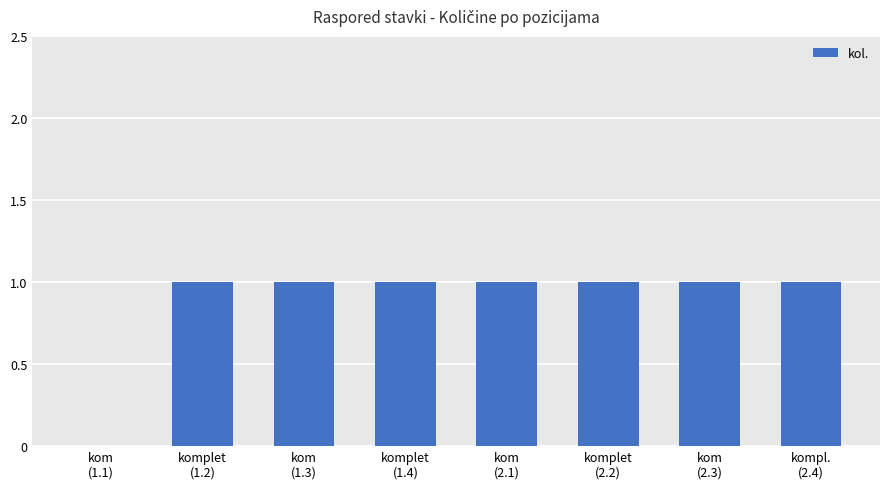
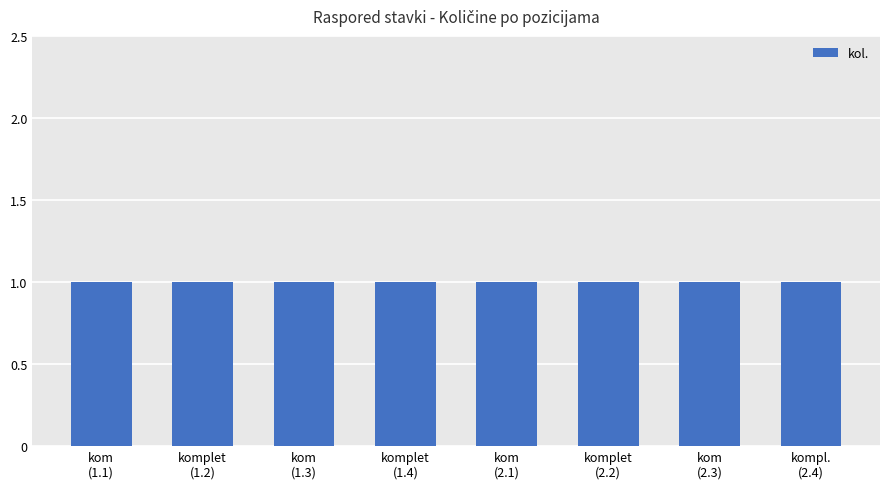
  {
-   "kom (1.1)": 0,
+   "kom (1.1)": 1,
    "komplet (1.2)": 1,
    "kom (1.3)": 1,
    "komplet (1.4)": 1,
    "kom (2.1)": 1,
    "komplet (2.2)": 1,
    "kom (2.3)": 1,
    "kompl. (2.4)": 1
  }
